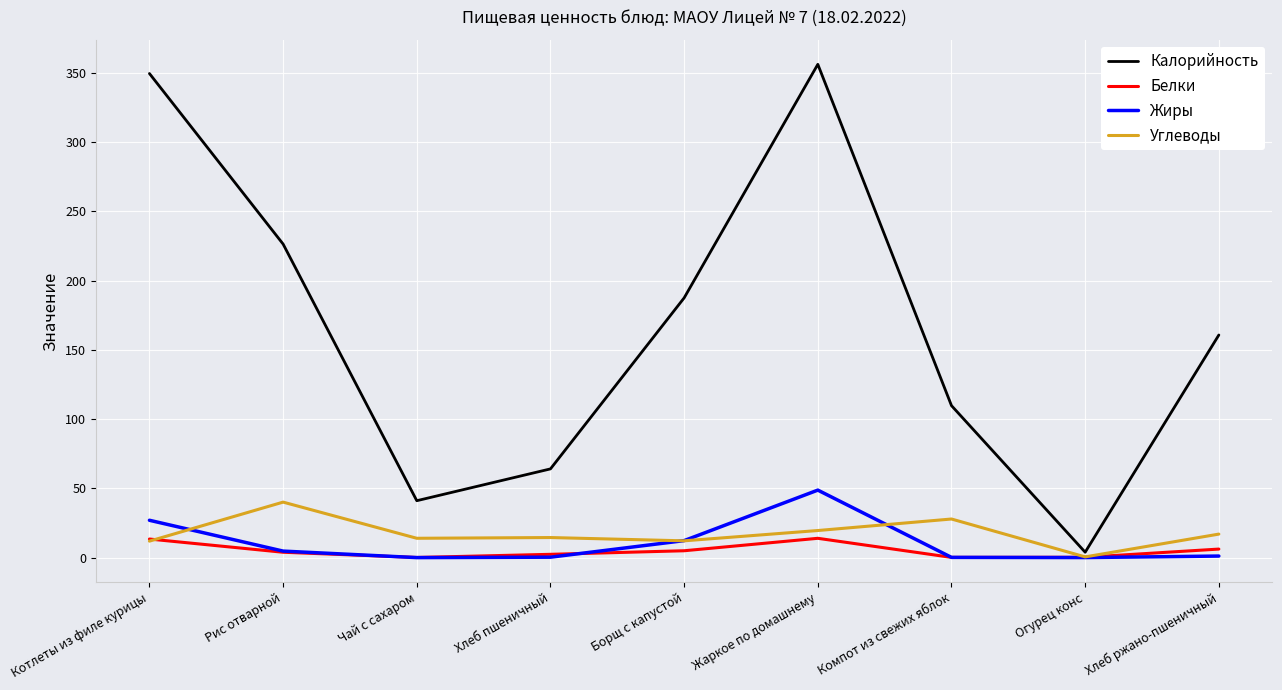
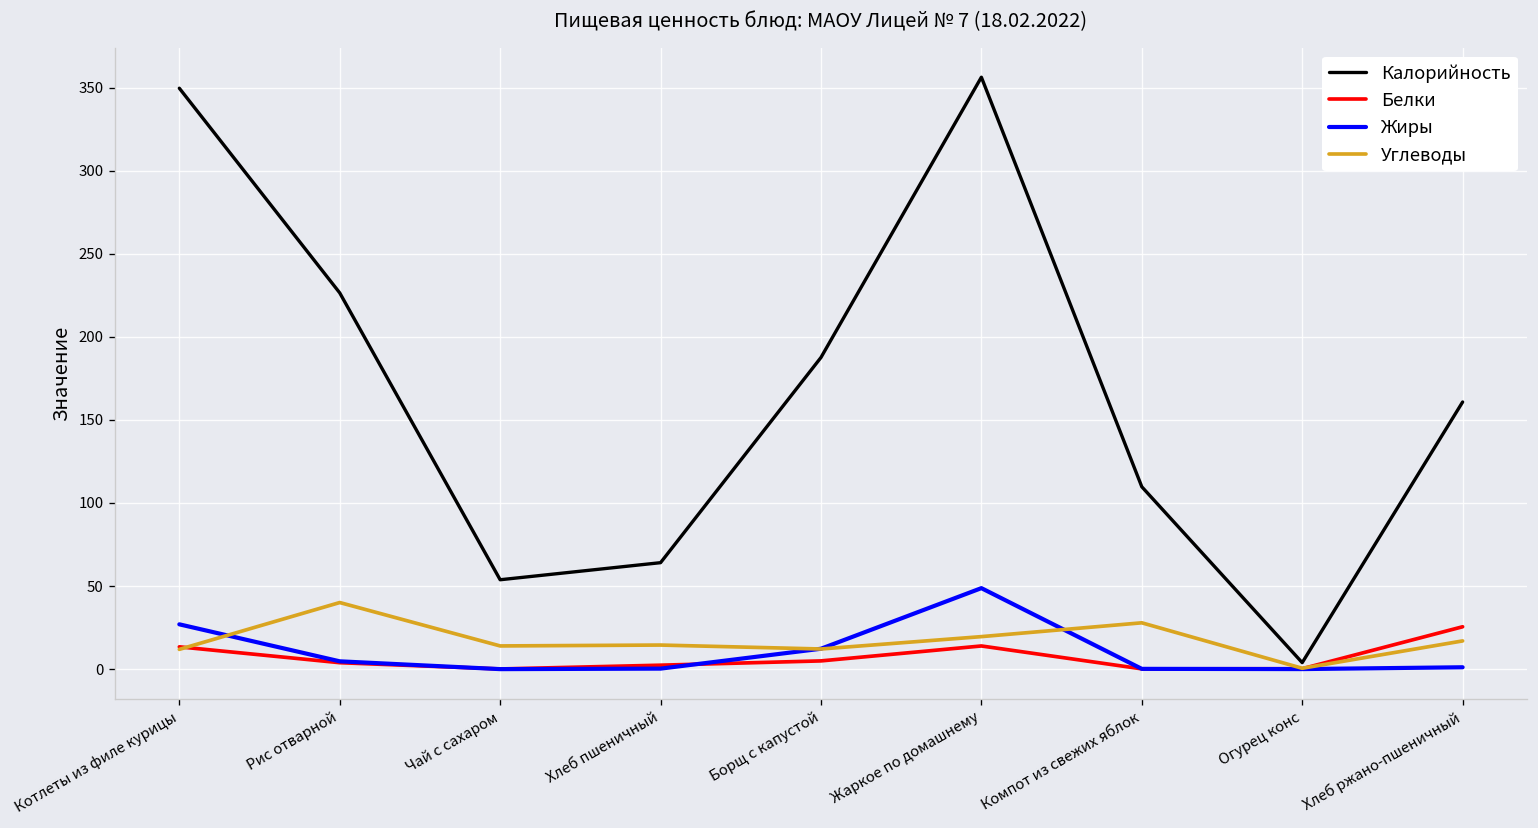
  {
    "Калорийность": {
      "Котлеты из филе курицы": 350,
      "Рис отварной": 226,
-     "Чай с сахаром": 41,
+     "Чай с сахаром": 54,
      "Хлеб пшеничный": 64,
      "Борщ с капустой": 188,
      "Жаркое по домашнему": 356,
      "Компот из свежих яблок": 110,
      "Огурец конс": 4,
      "Хлеб ржано-пшеничный": 161
    },
    "Белки": {
      "Хлеб пшеничный": 2,
      "Борщ с капустой": 5,
      "Жаркое по домашнему": 14,
-     "Хлеб ржано-пшеничный": 6
+     "Хлеб ржано-пшеничный": 26
    },
    "Жиры": {
      "Котлеты из филе курицы": 27,
      "Хлеб пшеничный": 0,
      "Жаркое по домашнему": 49,
      "Хлеб ржано-пшеничный": 1
    },
    "Углеводы": {
      "Рис отварной": 40,
      "Чай с сахаром": 14,
      "Хлеб пшеничный": 14,
      "Жаркое по домашнему": 20,
      "Компот из свежих яблок": 28,
      "Хлеб ржано-пшеничный": 17
    }
  }
